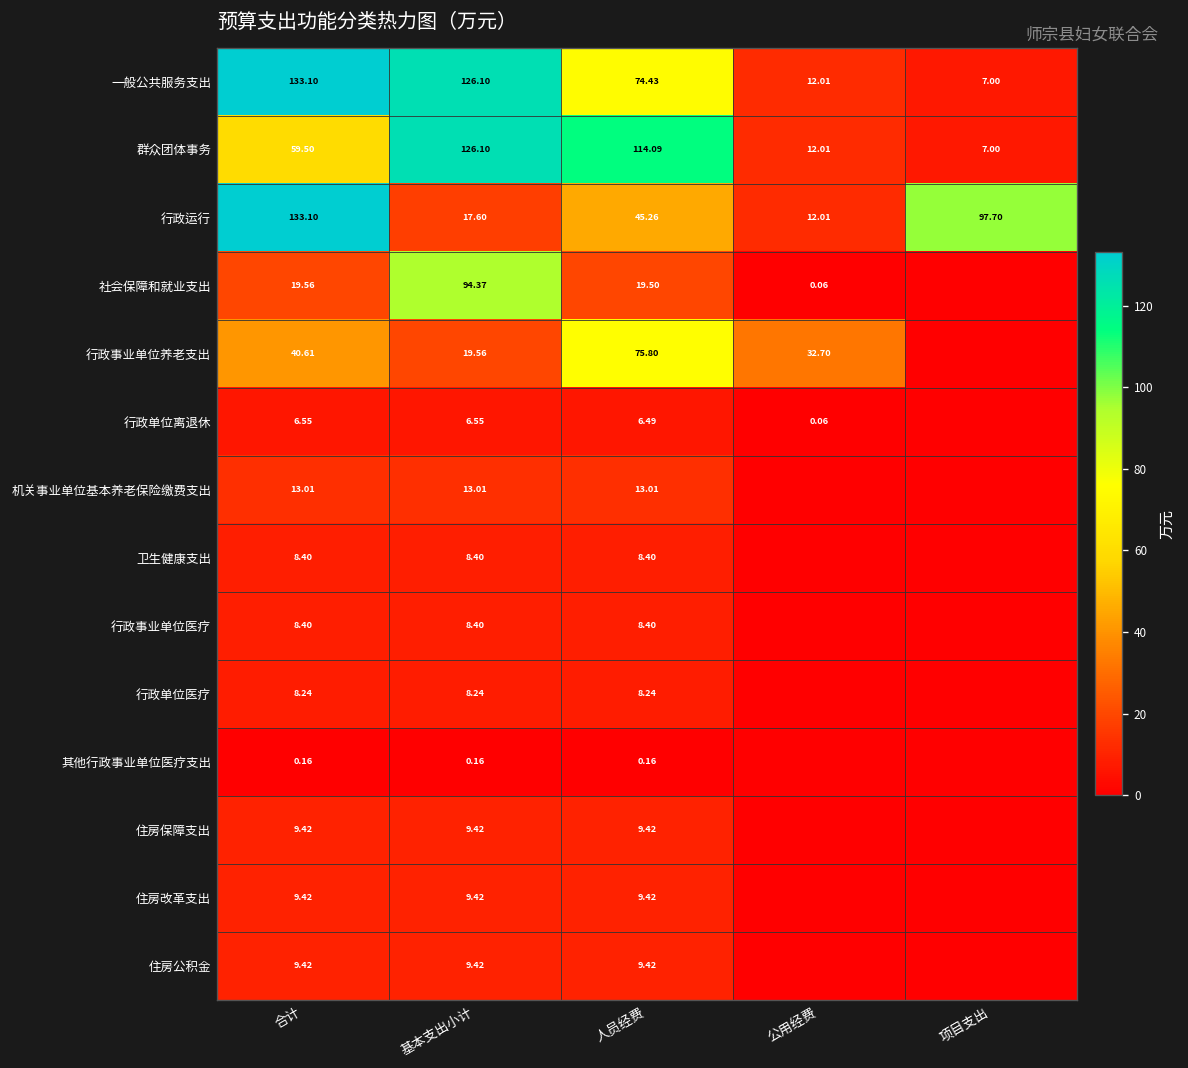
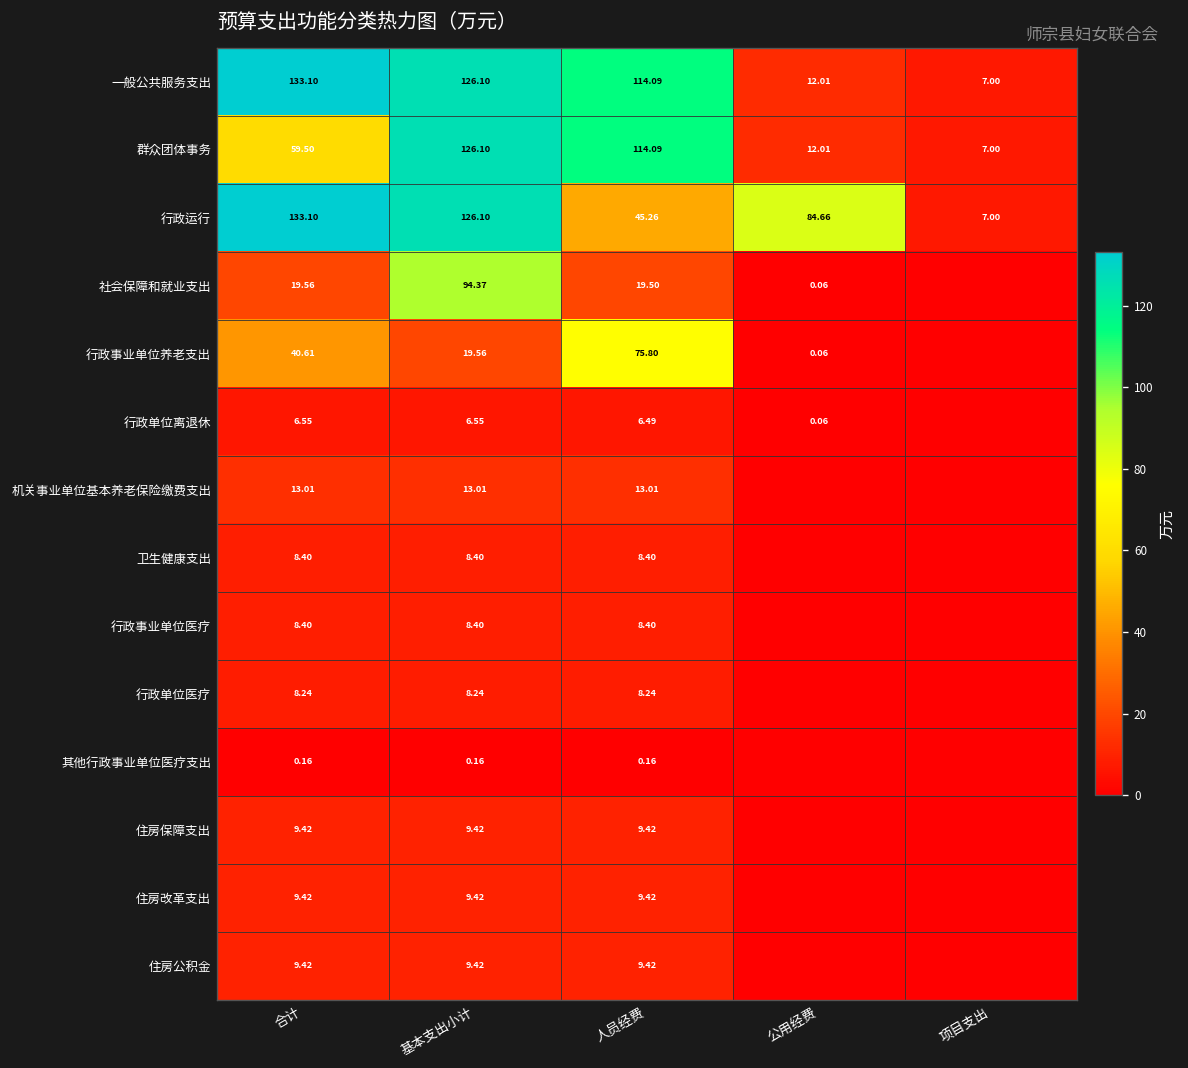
  {
    "一般公共服务支出": {
      "合计": 133.10,
      "基本支出小计": 126.10,
-     "人员经费": 74.43,
+     "人员经费": 114.09,
      "公用经费": 12.01,
      "项目支出": 7.00
    },
    "群众团体事务": {
      "合计": 59.50,
      "基本支出小计": 126.10,
      "人员经费": 114.09,
      "公用经费": 12.01,
      "项目支出": 7.00
    },
    "行政运行": {
      "合计": 133.10,
-     "基本支出小计": 17.60,
+     "基本支出小计": 126.10,
      "人员经费": 45.26,
-     "公用经费": 12.01,
-     "项目支出": 97.70
+     "公用经费": 84.66,
+     "项目支出": 7.00
    },
    "社会保障和就业支出": {
      "合计": 19.56,
      "基本支出小计": 94.37,
      "人员经费": 19.50,
      "公用经费": 0.06
    },
    "行政事业单位养老支出": {
      "合计": 40.61,
      "基本支出小计": 19.56,
      "人员经费": 75.80,
-     "公用经费": 32.70
+     "公用经费": 0.06
    },
    "行政单位离退休": {
      "合计": 6.55,
      "基本支出小计": 6.55,
      "人员经费": 6.49,
      "公用经费": 0.06
    },
    "机关事业单位基本养老保险缴费支出": {
      "合计": 13.01,
      "基本支出小计": 13.01,
      "人员经费": 13.01
    },
    "卫生健康支出": {
      "合计": 8.40,
      "基本支出小计": 8.40,
      "人员经费": 8.40
    },
    "行政事业单位医疗": {
      "合计": 8.40,
      "基本支出小计": 8.40,
      "人员经费": 8.40
    },
    "行政单位医疗": {
      "合计": 8.24,
      "基本支出小计": 8.24,
      "人员经费": 8.24
    },
    "其他行政事业单位医疗支出": {
      "合计": 0.16,
      "基本支出小计": 0.16,
      "人员经费": 0.16
    },
    "住房保障支出": {
      "合计": 9.42,
      "基本支出小计": 9.42,
      "人员经费": 9.42
    },
    "住房改革支出": {
      "合计": 9.42,
      "基本支出小计": 9.42,
      "人员经费": 9.42
    },
    "住房公积金": {
      "合计": 9.42,
      "基本支出小计": 9.42,
      "人员经费": 9.42
    }
  }
